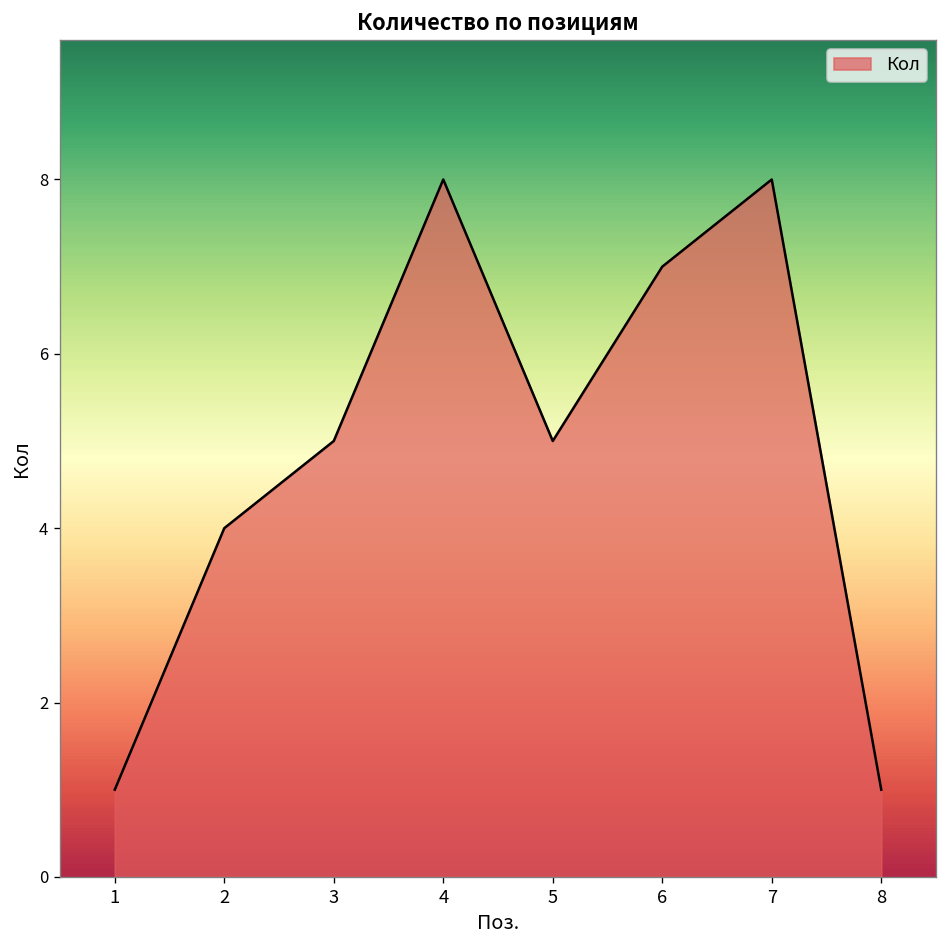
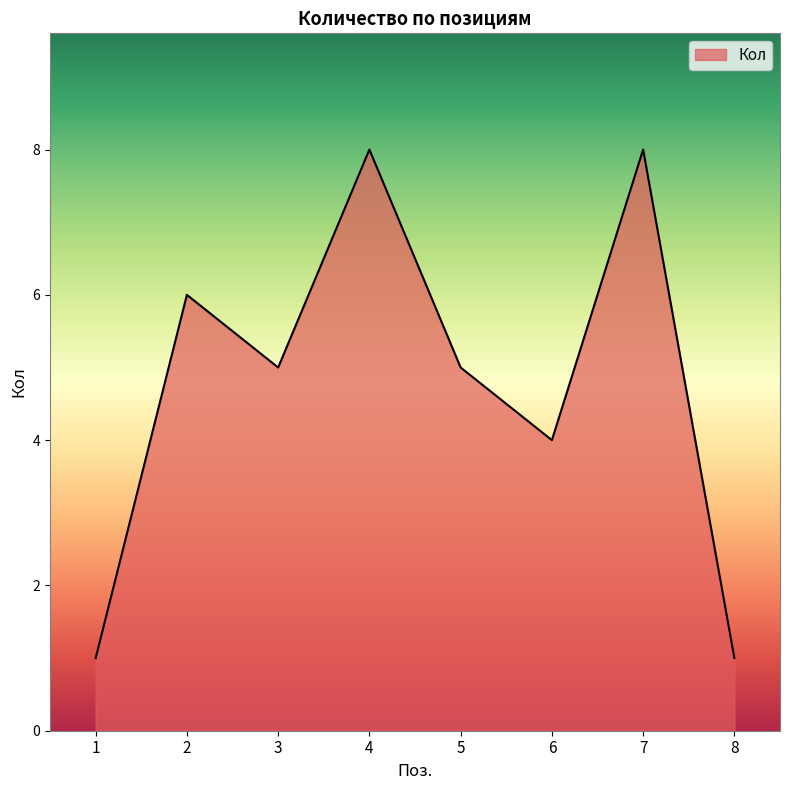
  {
    "1": 1,
-   "2": 4,
+   "2": 6,
    "3": 5,
    "4": 8,
    "5": 5,
-   "6": 7,
+   "6": 4,
    "7": 8,
    "8": 1
  }
